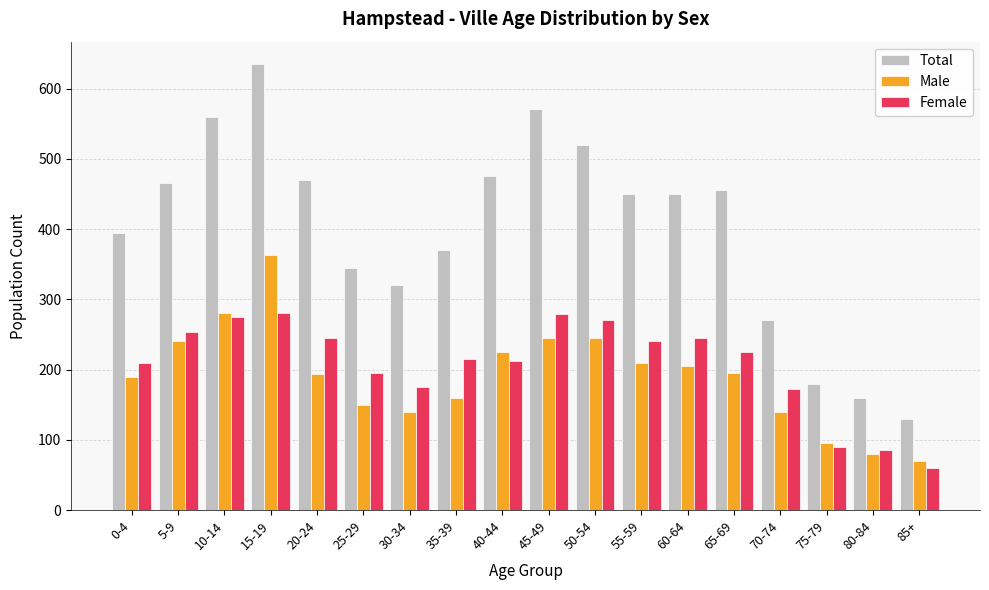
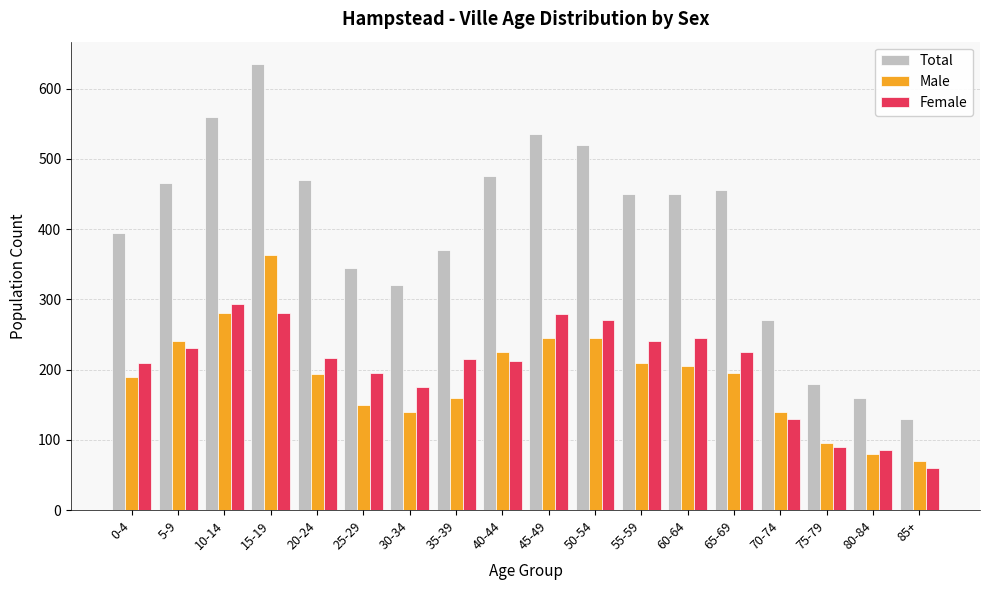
  {
    "Total": {
      "0-4": 400,
      "5-9": 470,
      "10-14": 560,
      "15-19": 640,
      "20-24": 470,
      "25-29": 350,
      "30-34": 320,
      "35-39": 370,
      "40-44": 480,
-     "45-49": 570,
+     "45-49": 540,
      "50-54": 520,
      "55-59": 450,
      "60-64": 450,
      "65-69": 460,
      "70-74": 270,
      "75-79": 180,
      "80-84": 160,
      "85+": 130
    },
    "Male": {
      "0-4": 190,
      "5-9": 240,
      "10-14": 280,
      "15-19": 360,
      "20-24": 190,
      "25-29": 150,
      "30-34": 140,
      "35-39": 160,
      "40-44": 230,
      "45-49": 250,
      "50-54": 250,
      "55-59": 210,
      "60-64": 210,
      "65-69": 200,
      "70-74": 140,
      "75-79": 100,
      "80-84": 80,
      "85+": 70
    },
    "Female": {
      "0-4": 210,
-     "5-9": 250,
-     "10-14": 280,
+     "5-9": 230,
+     "10-14": 290,
      "15-19": 280,
-     "20-24": 250,
+     "20-24": 220,
      "25-29": 200,
      "30-34": 180,
      "35-39": 220,
      "40-44": 210,
      "45-49": 280,
      "50-54": 270,
      "55-59": 240,
      "60-64": 250,
      "65-69": 230,
-     "70-74": 170,
+     "70-74": 130,
      "75-79": 90,
      "80-84": 90,
      "85+": 60
    }
  }
